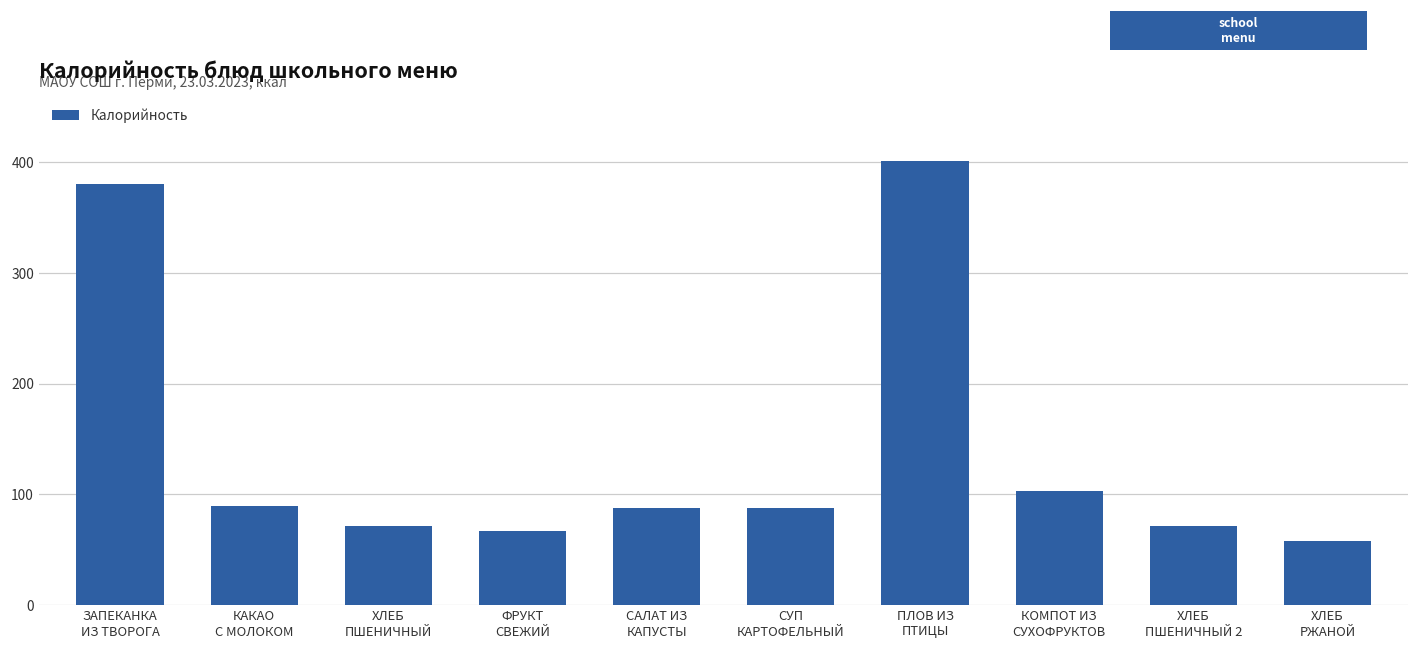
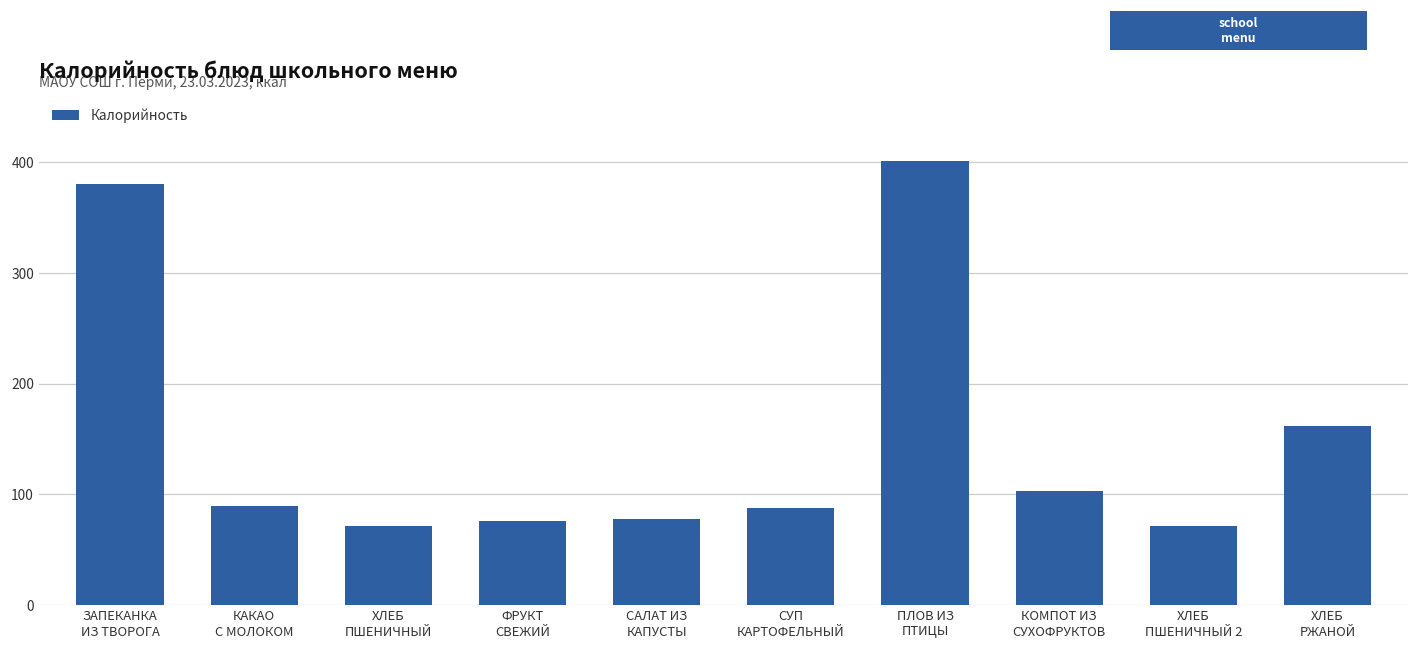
  {
    "ЗАПЕКАНКА ИЗ ТВОРОГА": 381,
    "КАКАО С МОЛОКОМ": 89,
    "ХЛЕБ ПШЕНИЧНЫЙ": 71,
-   "ФРУКТ СВЕЖИЙ": 67,
-   "САЛАТ ИЗ КАПУСТЫ": 88,
+   "ФРУКТ СВЕЖИЙ": 76,
+   "САЛАТ ИЗ КАПУСТЫ": 78,
    "СУП КАРТОФЕЛЬНЫЙ": 88,
    "ПЛОВ ИЗ ПТИЦЫ": 401,
    "КОМПОТ ИЗ СУХОФРУКТОВ": 103,
    "ХЛЕБ ПШЕНИЧНЫЙ 2": 71,
-   "ХЛЕБ РЖАНОЙ": 58
+   "ХЛЕБ РЖАНОЙ": 162
  }
